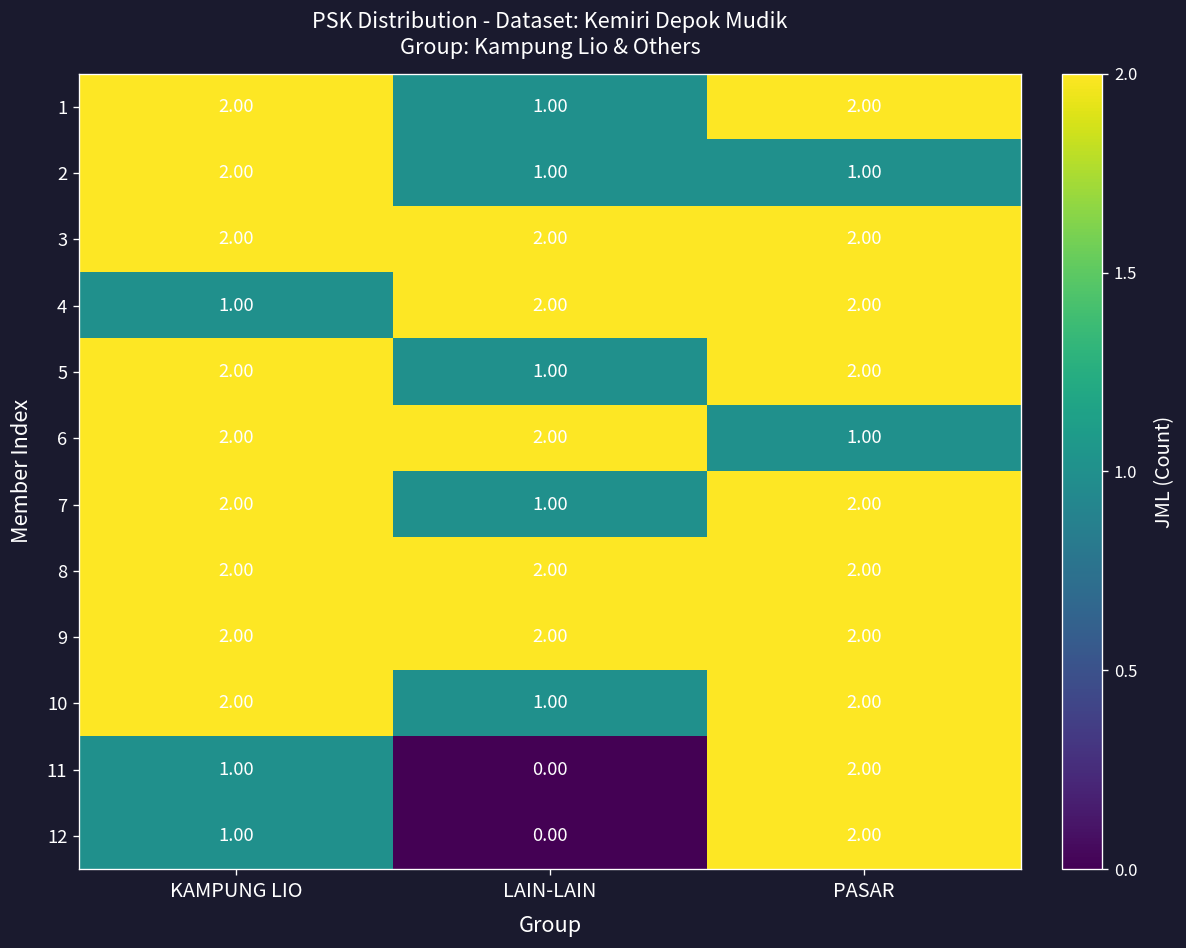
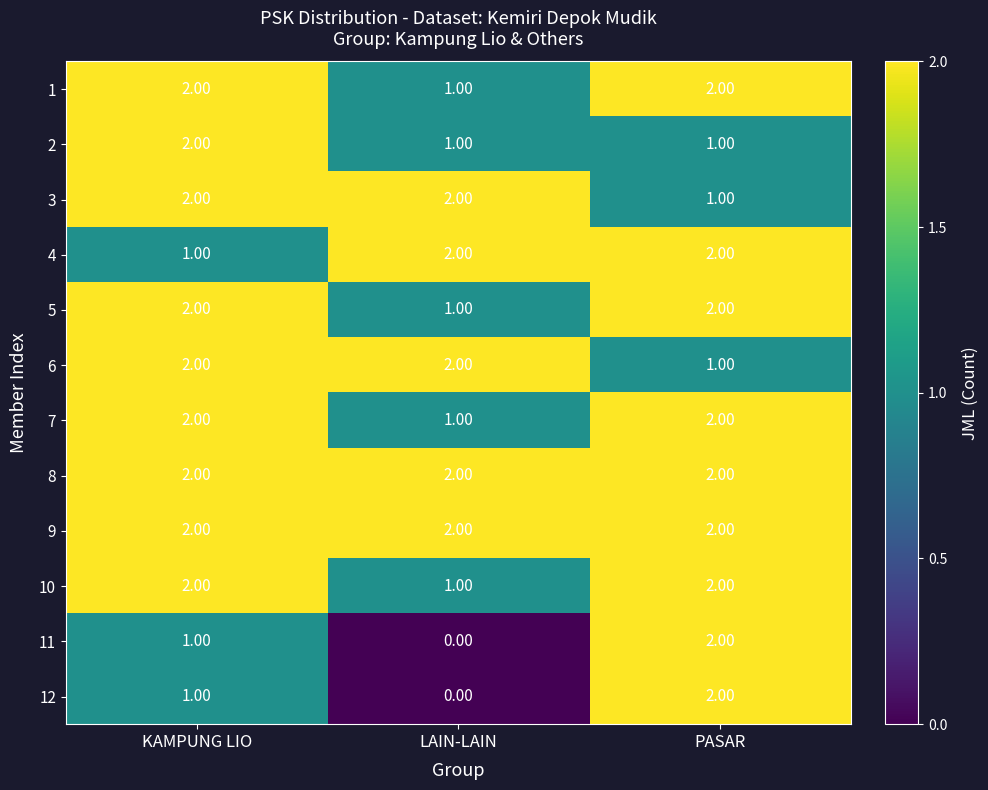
  {
    "1": {
      "KAMPUNG LIO": 2.00,
      "LAIN-LAIN": 1.00,
      "PASAR": 2.00
    },
    "2": {
      "KAMPUNG LIO": 2.00,
      "LAIN-LAIN": 1.00,
      "PASAR": 1.00
    },
    "3": {
      "KAMPUNG LIO": 2.00,
      "LAIN-LAIN": 2.00,
-     "PASAR": 2.00
+     "PASAR": 1.00
    },
    "4": {
      "KAMPUNG LIO": 1.00,
      "LAIN-LAIN": 2.00,
      "PASAR": 2.00
    },
    "5": {
      "KAMPUNG LIO": 2.00,
      "LAIN-LAIN": 1.00,
      "PASAR": 2.00
    },
    "6": {
      "KAMPUNG LIO": 2.00,
      "LAIN-LAIN": 2.00,
      "PASAR": 1.00
    },
    "7": {
      "KAMPUNG LIO": 2.00,
      "LAIN-LAIN": 1.00,
      "PASAR": 2.00
    },
    "8": {
      "KAMPUNG LIO": 2.00,
      "LAIN-LAIN": 2.00,
      "PASAR": 2.00
    },
    "9": {
      "KAMPUNG LIO": 2.00,
      "LAIN-LAIN": 2.00,
      "PASAR": 2.00
    },
    "10": {
      "KAMPUNG LIO": 2.00,
      "LAIN-LAIN": 1.00,
      "PASAR": 2.00
    },
    "11": {
      "KAMPUNG LIO": 1.00,
      "LAIN-LAIN": 0.00,
      "PASAR": 2.00
    },
    "12": {
      "KAMPUNG LIO": 1.00,
      "LAIN-LAIN": 0.00,
      "PASAR": 2.00
    }
  }
